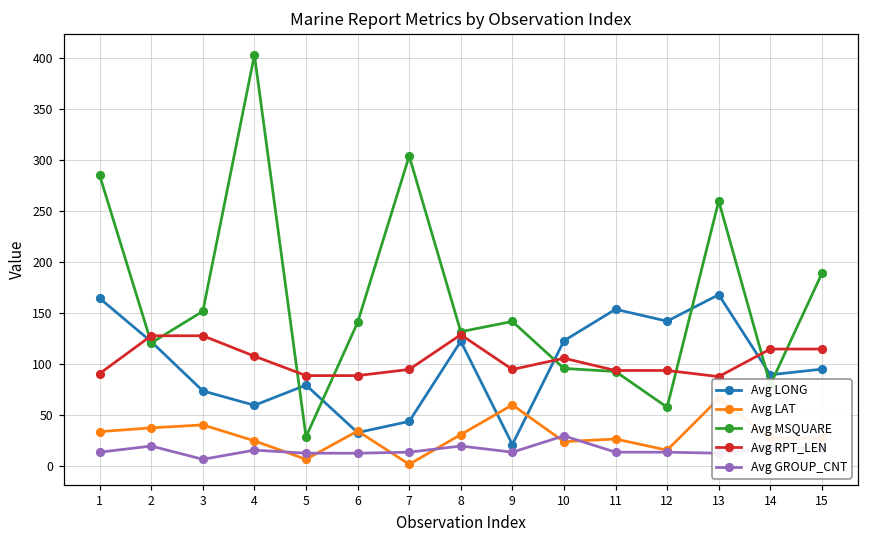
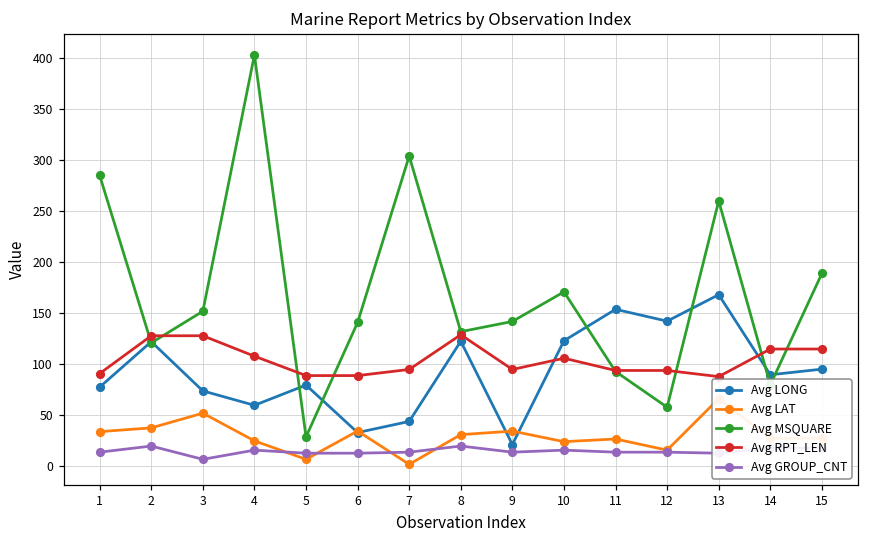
  {
    "Avg LONG": {
-     "1": 160,
+     "1": 80,
      "3": 70,
      "4": 60,
      "5": 80,
      "7": 40,
      "8": 120,
      "9": 20,
      "10": 120,
      "11": 150,
      "12": 140,
      "13": 170,
      "14": 90,
      "15": 100
    },
    "Avg LAT": {
      "1": 30,
      "2": 40,
-     "3": 40,
+     "3": 50,
      "4": 30,
      "5": 10,
      "7": 0,
      "8": 30,
-     "9": 60,
+     "9": 30,
      "10": 20,
      "11": 30
    },
    "Avg MSQUARE": {
      "1": 290,
      "3": 150,
      "4": 400,
      "5": 30,
      "6": 140,
      "7": 300,
      "8": 130,
      "9": 140,
-     "10": 100,
+     "10": 170,
      "12": 60,
      "13": 260,
      "14": 80,
      "15": 190
    },
    "Avg RPT_LEN": {
      "1": 90,
      "2": 130,
      "3": 130,
      "4": 110,
      "5": 90,
      "6": 90,
      "7": 100,
      "8": 130,
      "9": 100,
      "10": 110,
      "12": 90,
      "13": 90,
      "14": 120,
      "15": 120
    },
    "Avg GROUP_CNT": {
      "1": 10,
      "2": 20,
      "3": 10,
      "4": 20,
      "5": 10,
      "6": 10,
      "7": 10,
      "8": 20,
      "9": 10,
-     "10": 30,
+     "10": 20,
      "11": 10
    }
  }
